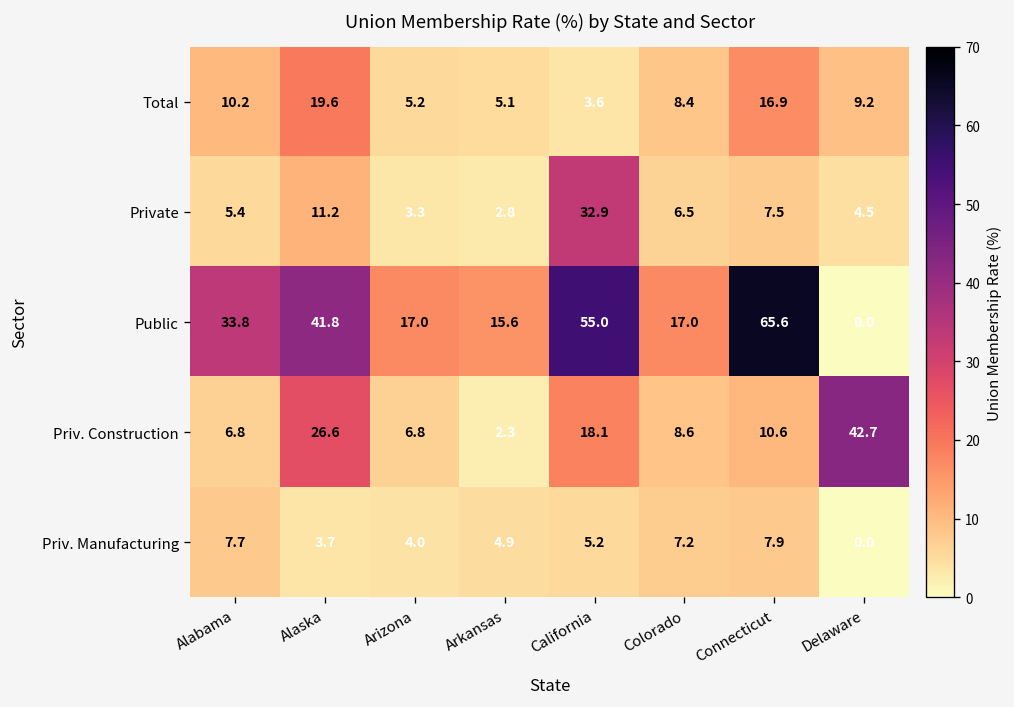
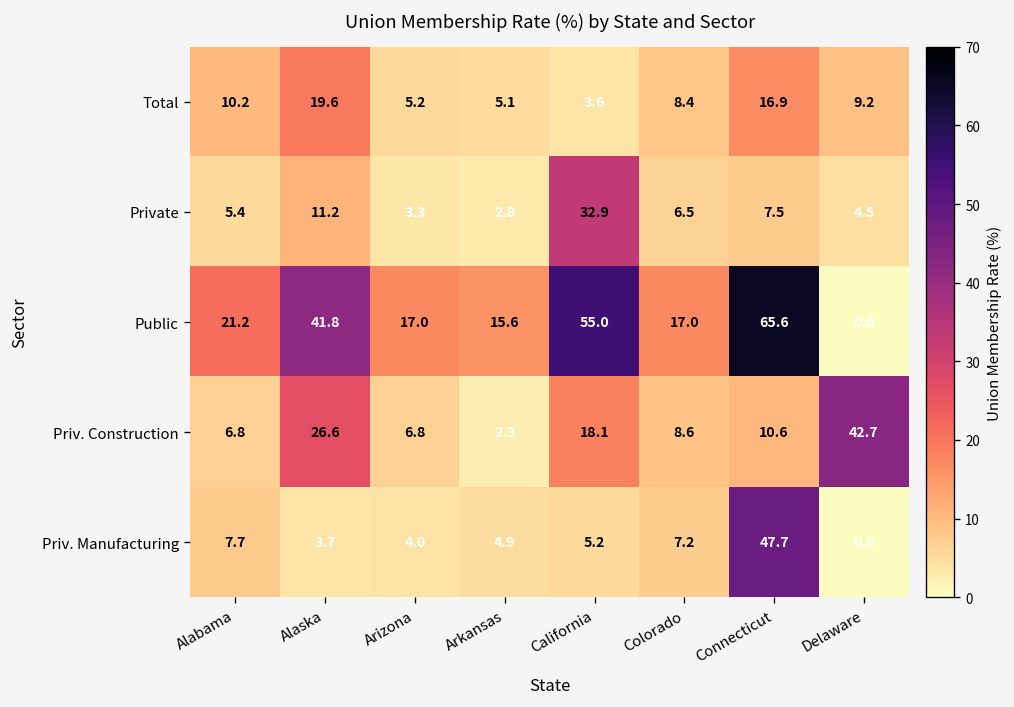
  {
    "Total": {
      "Alabama": 10.2,
      "Alaska": 19.6,
      "Arizona": 5.2,
      "Arkansas": 5.1,
      "California": 3.6,
      "Colorado": 8.4,
      "Connecticut": 16.9,
      "Delaware": 9.2
    },
    "Private": {
      "Alabama": 5.4,
      "Alaska": 11.2,
      "Arizona": 3.3,
      "Arkansas": 2.8,
      "California": 32.9,
      "Colorado": 6.5,
      "Connecticut": 7.5,
      "Delaware": 4.5
    },
    "Public": {
-     "Alabama": 33.8,
+     "Alabama": 21.2,
      "Alaska": 41.8,
      "Arizona": 17.0,
      "Arkansas": 15.6,
      "California": 55.0,
      "Colorado": 17.0,
      "Connecticut": 65.6,
      "Delaware": 0.0
    },
    "Priv. Construction": {
      "Alabama": 6.8,
      "Alaska": 26.6,
      "Arizona": 6.8,
      "Arkansas": 2.3,
      "California": 18.1,
      "Colorado": 8.6,
      "Connecticut": 10.6,
      "Delaware": 42.7
    },
    "Priv. Manufacturing": {
      "Alabama": 7.7,
      "Alaska": 3.7,
      "Arizona": 4.0,
      "Arkansas": 4.9,
      "California": 5.2,
      "Colorado": 7.2,
-     "Connecticut": 7.9,
+     "Connecticut": 47.7,
      "Delaware": 0.0
    }
  }
